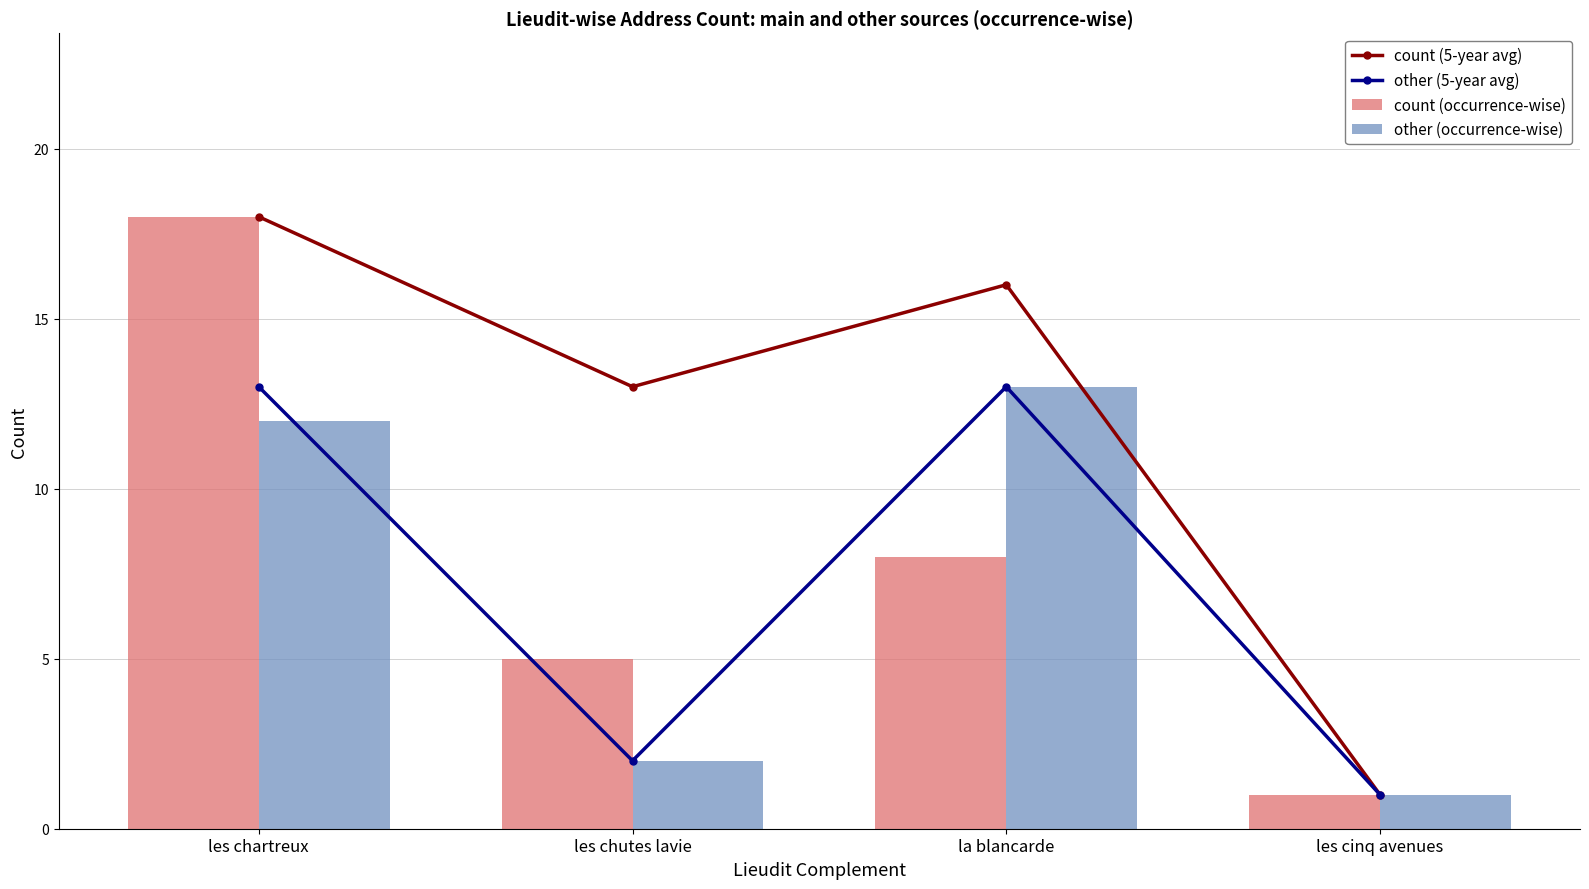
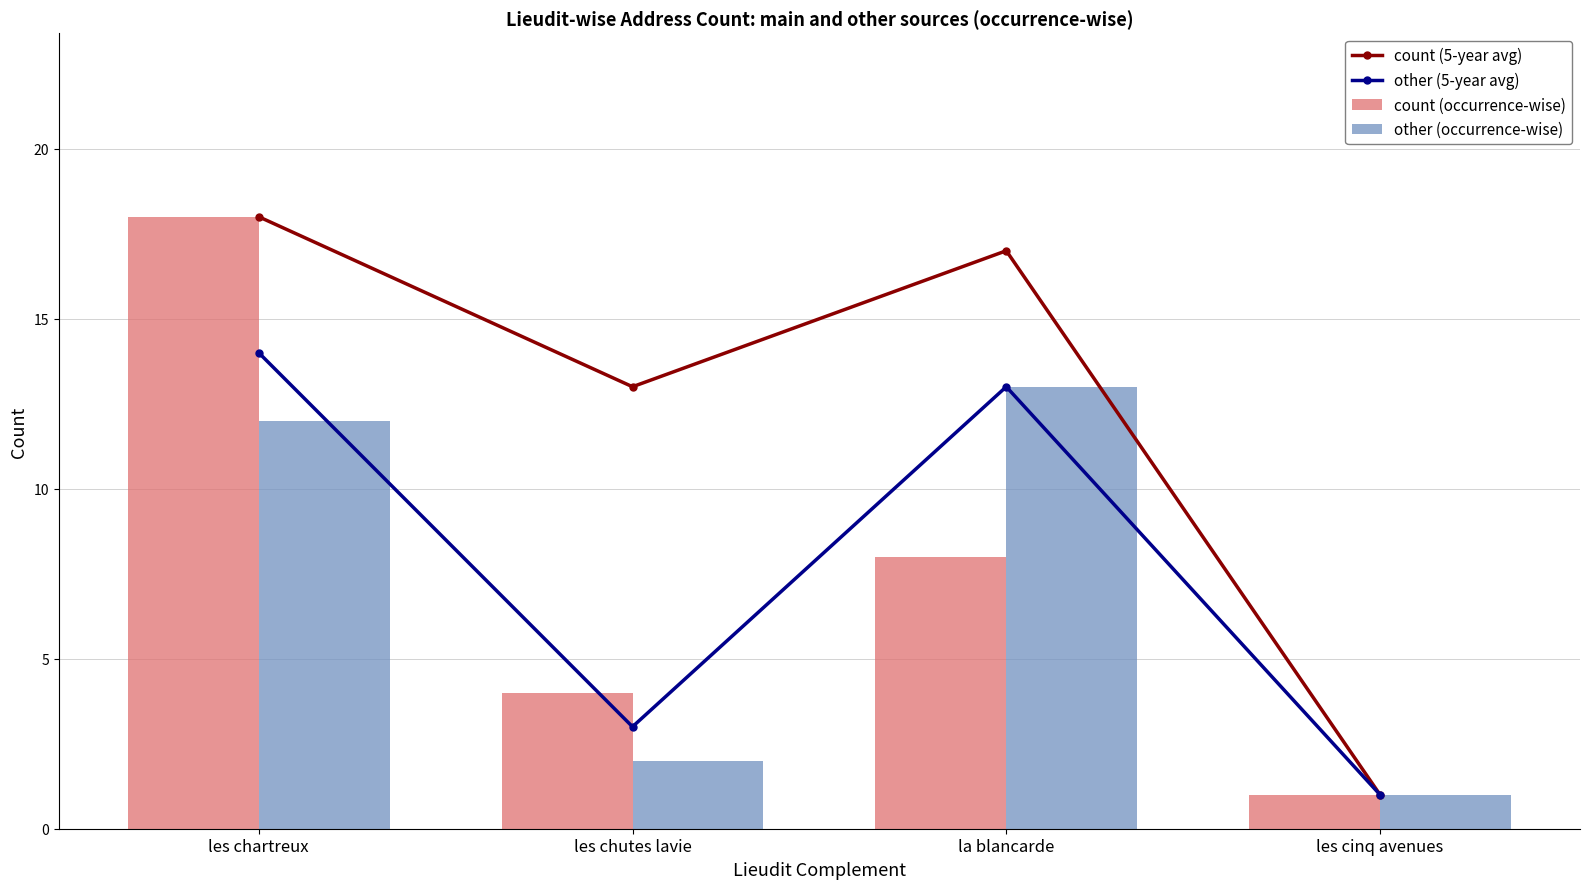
  {
    "count (occurrence-wise)": {
      "les chartreux": 18,
-     "les chutes lavie": 5,
+     "les chutes lavie": 4,
      "la blancarde": 8,
      "les cinq avenues": 1
    },
    "count (5-year avg)": {
      "les chartreux": 18,
      "les chutes lavie": 13,
-     "la blancarde": 16
+     "la blancarde": 17
    },
    "other (5-year avg)": {
-     "les chartreux": 13,
-     "les chutes lavie": 2,
+     "les chartreux": 14,
+     "les chutes lavie": 3,
      "la blancarde": 13
    },
    "other (occurrence-wise)": {
      "les chartreux": 12,
      "les chutes lavie": 2,
      "la blancarde": 13,
      "les cinq avenues": 1
    }
  }
